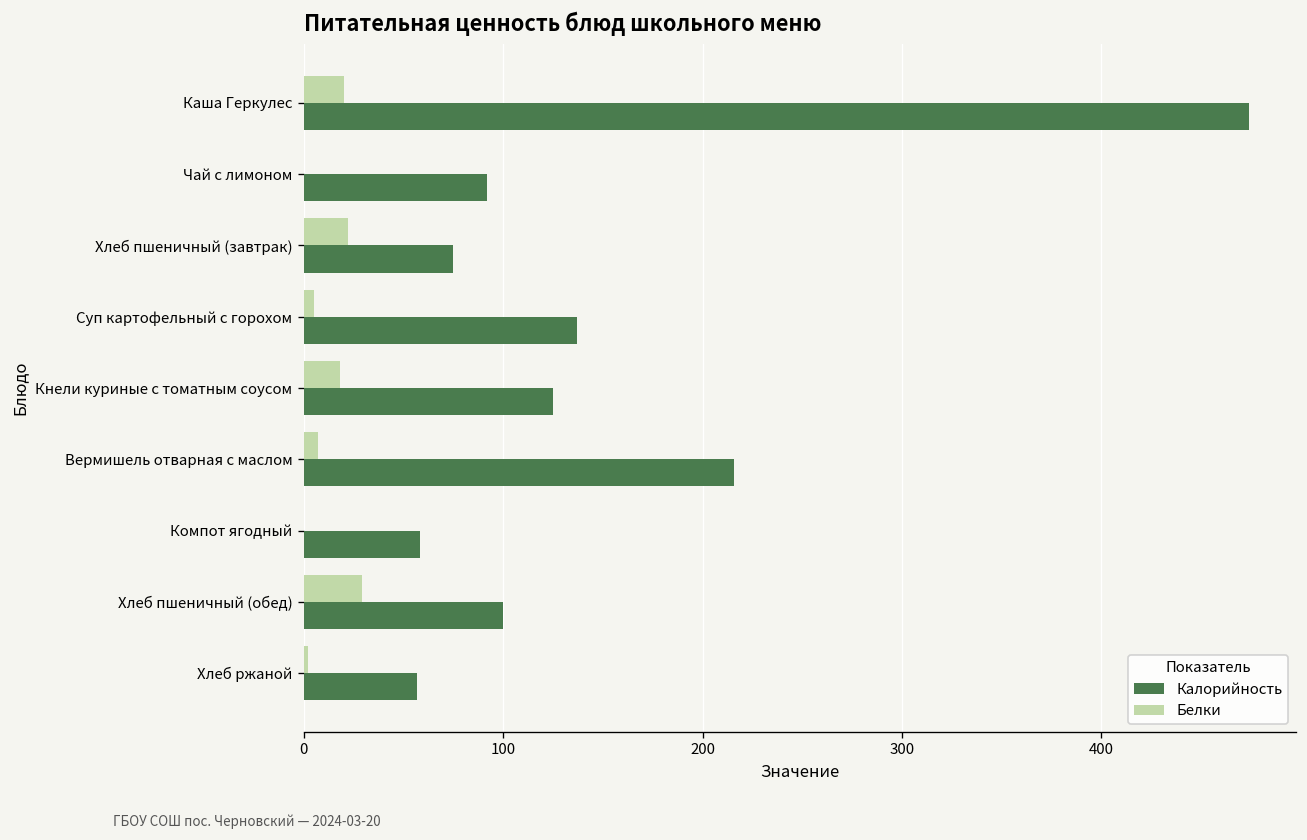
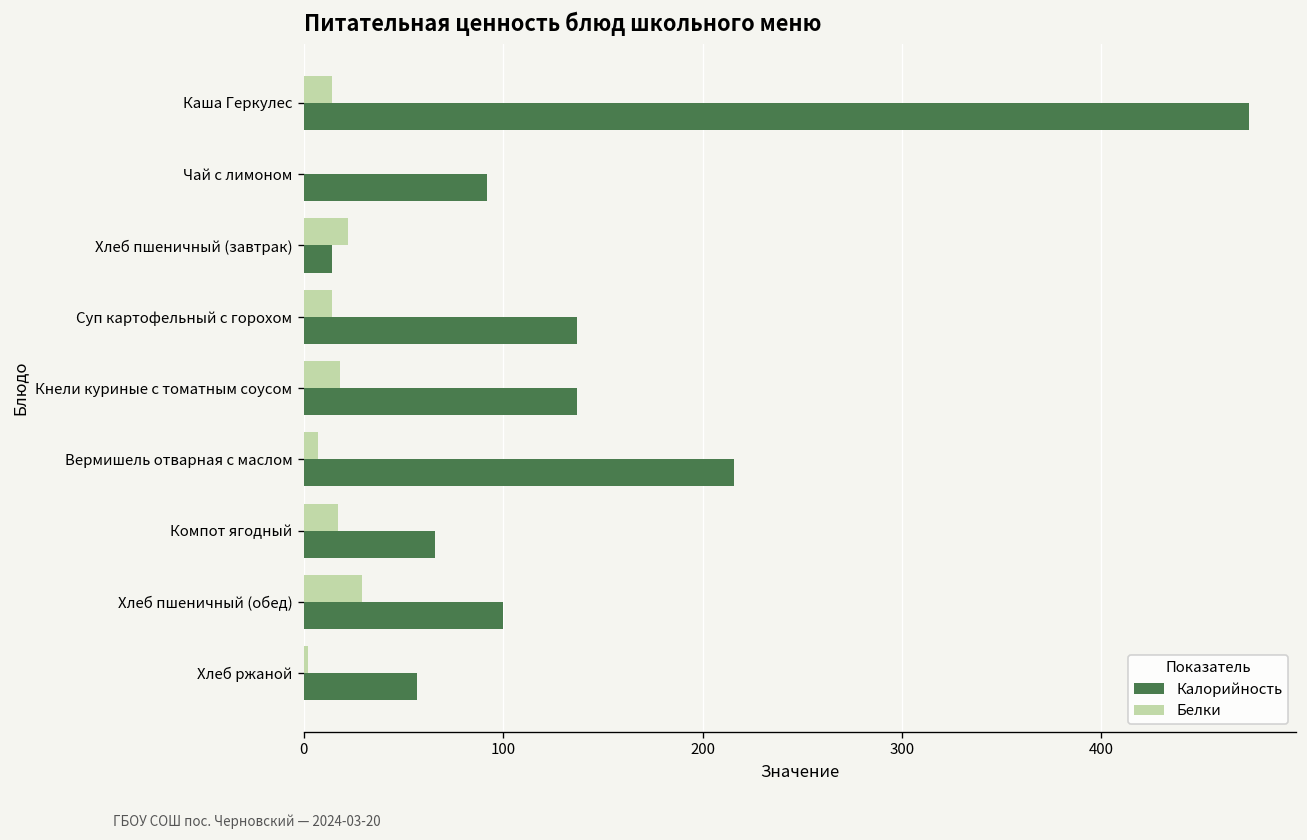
  {
    "Калорийность": {
      "Каша Геркулес": 474,
      "Чай с лимоном": 92,
-     "Хлеб пшеничный (завтрак)": 75,
+     "Хлеб пшеничный (завтрак)": 14,
      "Суп картофельный с горохом": 137,
-     "Кнели куриные с томатным соусом": 125,
+     "Кнели куриные с томатным соусом": 137,
      "Вермишель отварная с маслом": 216,
-     "Компот ягодный": 58,
+     "Компот ягодный": 66,
      "Хлеб пшеничный (обед)": 100,
      "Хлеб ржаной": 57
    },
    "Белки": {
-     "Каша Геркулес": 20,
+     "Каша Геркулес": 14,
      "Хлеб пшеничный (завтрак)": 22,
-     "Суп картофельный с горохом": 5,
+     "Суп картофельный с горохом": 14,
      "Кнели куриные с томатным соусом": 18,
      "Вермишель отварная с маслом": 7,
-     "Компот ягодный": 0,
+     "Компот ягодный": 17,
      "Хлеб пшеничный (обед)": 29,
      "Хлеб ржаной": 2
    }
  }
